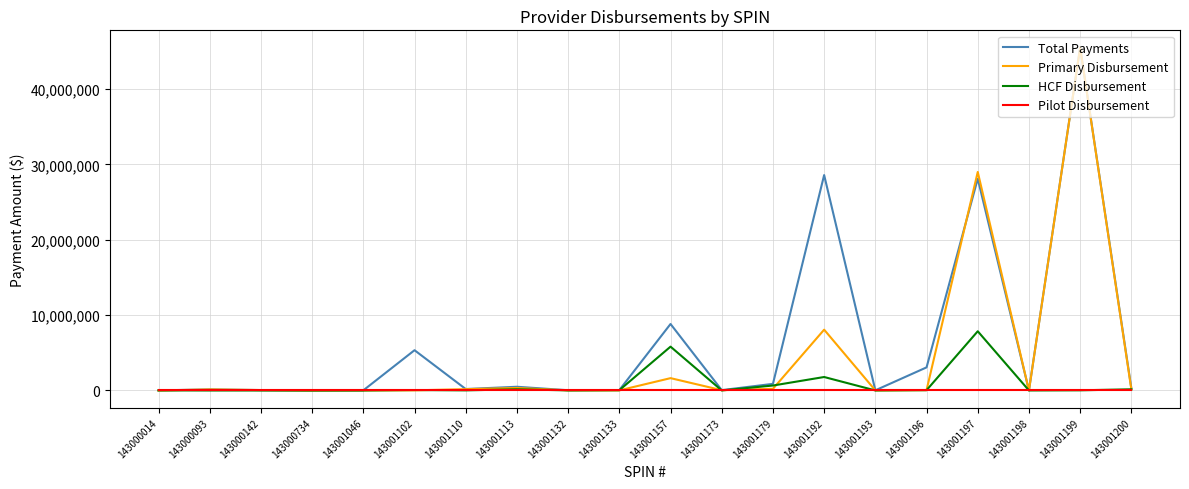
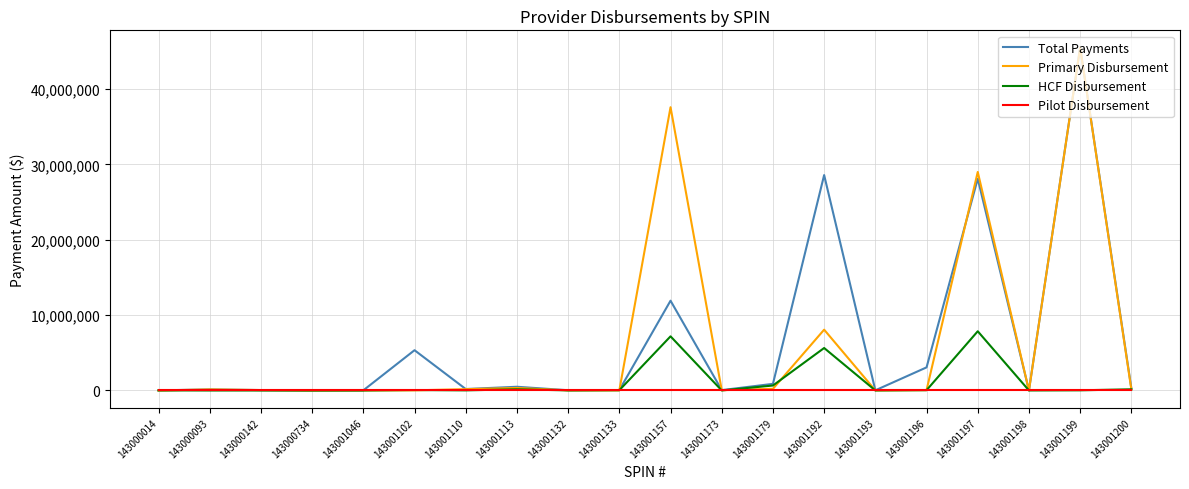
  {
    "Total Payments": {
      "143001102": "5,000,000",
-     "143001157": "9,000,000",
+     "143001157": "12,000,000",
      "143001192": "29,000,000",
      "143001196": "3,000,000",
      "143001197": "28,000,000"
    },
    "Primary Disbursement": {
-     "143001157": "2,000,000",
+     "143001157": "38,000,000",
      "143001192": "8,000,000",
      "143001197": "29,000,000"
    },
    "HCF Disbursement": {
-     "143001157": "6,000,000",
-     "143001192": "2,000,000",
+     "143001157": "7,000,000",
+     "143001192": "6,000,000",
      "143001197": "8,000,000"
    },
    "Pilot Disbursement": {
      "143001157": "0",
      "143001192": "0",
      "143001197": "0"
    }
  }
